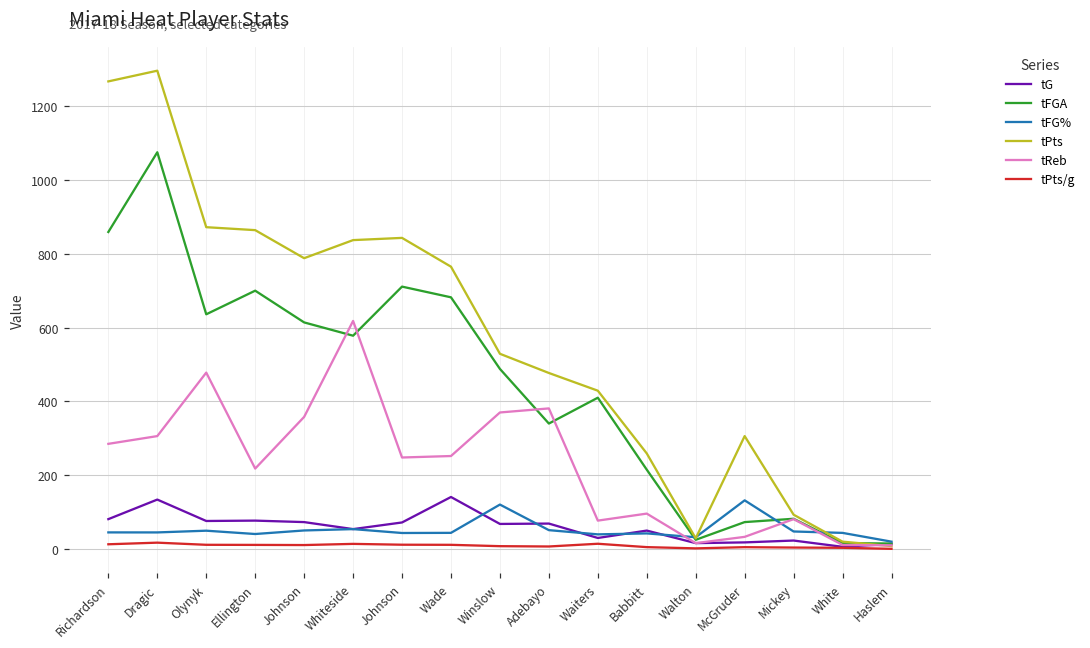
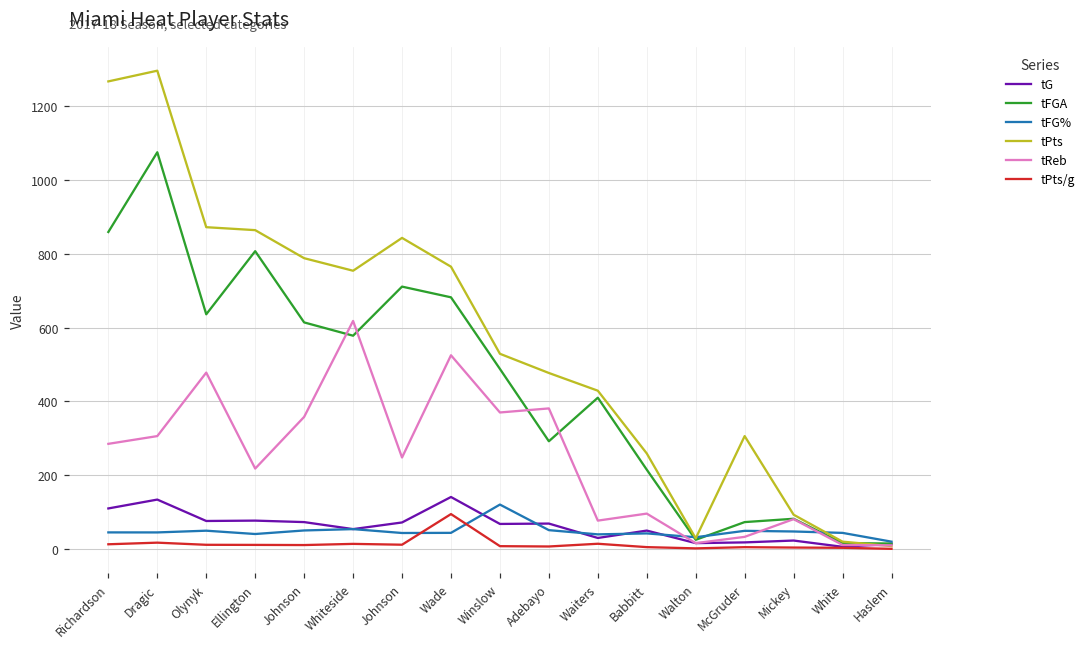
  {
    "tG": {
-     "Richardson": 80,
+     "Richardson": 110,
      "Dragic": 130,
      "Olynyk": 80,
      "Ellington": 80,
      "Wade": 140,
      "Winslow": 70,
      "Adebayo": 70,
      "Waiters": 30,
      "McGruder": 20,
      "Mickey": 20
    },
    "tFGA": {
      "Richardson": 860,
      "Dragic": 1080,
      "Olynyk": 640,
-     "Ellington": 700,
+     "Ellington": 810,
      "Whiteside": 580,
      "Wade": 680,
      "Winslow": 490,
-     "Adebayo": 340,
+     "Adebayo": 290,
      "Waiters": 410,
      "Babbitt": 220,
      "McGruder": 70
    },
    "tFG%": {
      "Richardson": 50,
      "Dragic": 50,
      "Olynyk": 50,
      "Ellington": 40,
      "Wade": 40,
      "Winslow": 120,
      "Adebayo": 50,
      "Waiters": 40,
-     "McGruder": 130,
+     "McGruder": 50,
      "Mickey": 50,
      "White": 40
    },
    "tPts": {
      "Richardson": 1270,
      "Dragic": 1300,
      "Olynyk": 870,
      "Ellington": 860,
-     "Whiteside": 840,
+     "Whiteside": 750,
      "Wade": 770,
      "Winslow": 530,
      "Adebayo": 480,
      "Waiters": 430,
      "Babbitt": 260,
      "McGruder": 310,
      "Mickey": 90
    },
    "tReb": {
      "Richardson": 290,
      "Dragic": 310,
      "Olynyk": 480,
      "Ellington": 220,
      "Whiteside": 620,
-     "Wade": 250,
+     "Wade": 530,
      "Winslow": 370,
      "Adebayo": 380,
      "Waiters": 80,
      "Babbitt": 100,
      "McGruder": 30
    },
    "tPts/g": {
      "Richardson": 10,
      "Dragic": 20,
      "Olynyk": 10,
      "Ellington": 10,
      "Whiteside": 10,
-     "Wade": 10,
+     "Wade": 90,
      "Winslow": 10,
      "Adebayo": 10,
      "Waiters": 10,
      "Babbitt": 10,
      "Walton": 0,
      "McGruder": 10,
      "Mickey": 0
    }
  }
